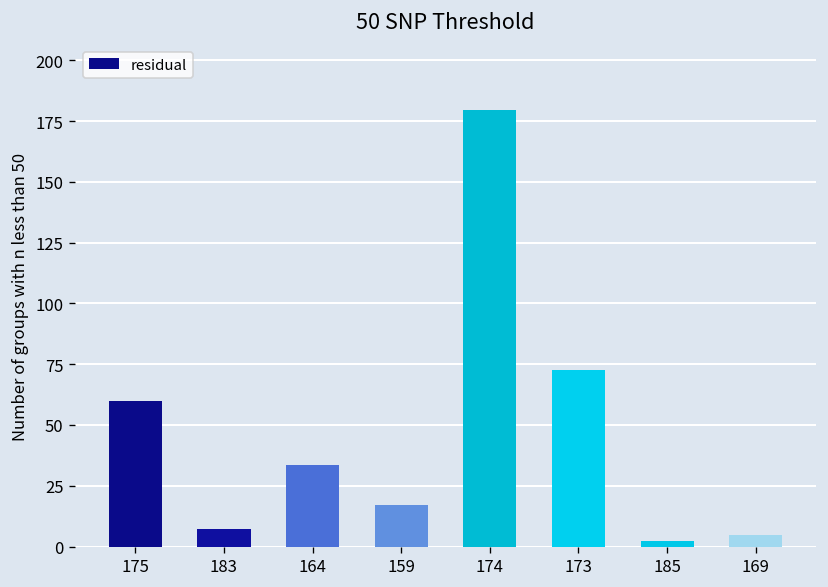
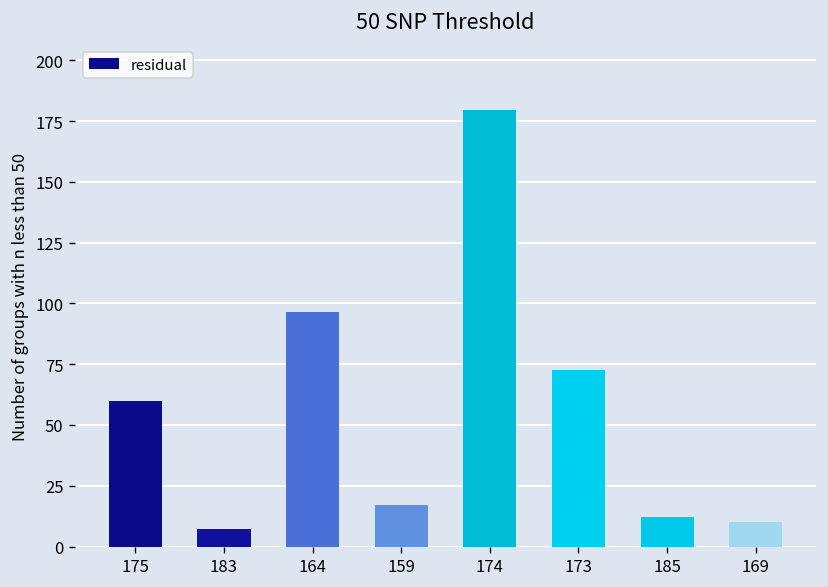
  {
    "175": 60,
    "183": 7,
-   "164": 34,
+   "164": 96,
    "159": 17,
    "174": 180,
    "173": 73,
-   "185": 2,
-   "169": 5
+   "185": 12,
+   "169": 10
  }
